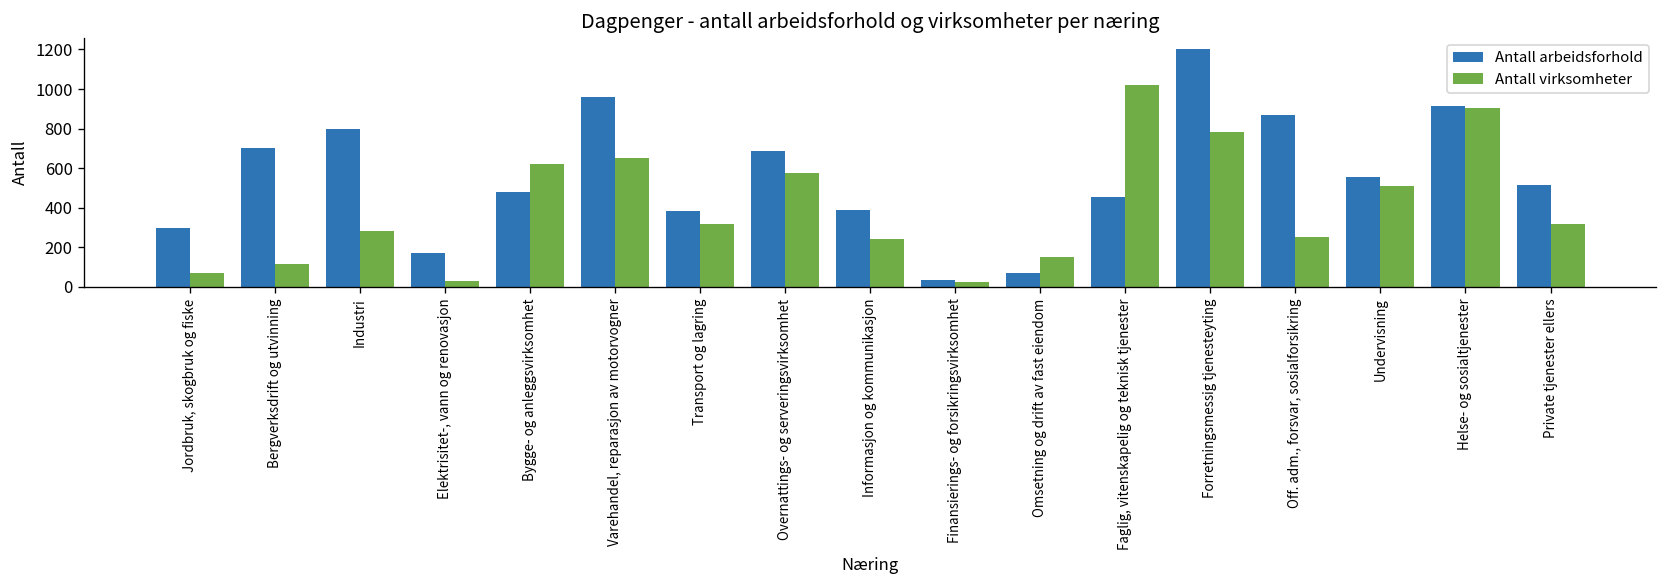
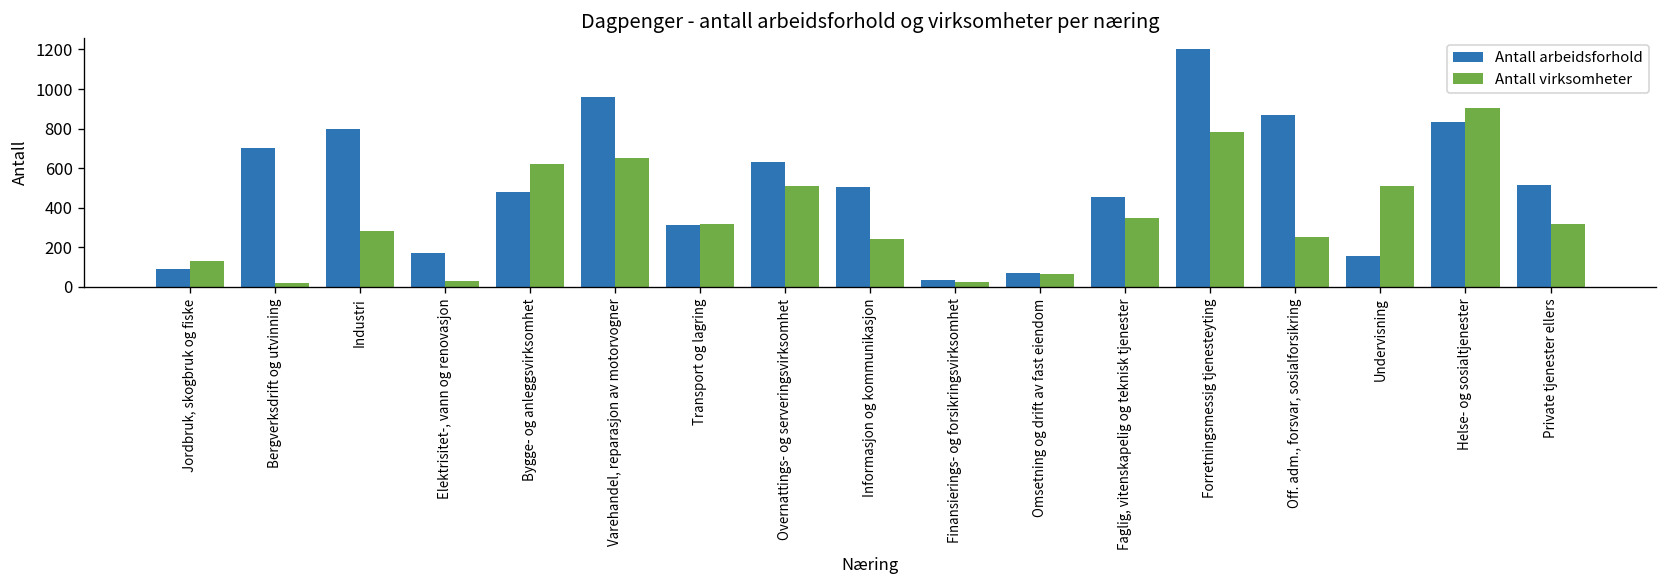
  {
    "Antall arbeidsforhold": {
-     "Jordbruk, skogbruk og fiske": 300,
+     "Jordbruk, skogbruk og fiske": 90,
      "Bergverksdrift og utvinning": 700,
      "Industri": 800,
      "Elektrisitet-, vann og renovasjon": 170,
      "Bygge- og anleggsvirksomhet": 480,
      "Varehandel, reparasjon av motorvogner": 960,
-     "Transport og lagring": 380,
-     "Overnattings- og serveringsvirksomhet": 690,
-     "Informasjon og kommunikasjon": 390,
+     "Transport og lagring": 310,
+     "Overnattings- og serveringsvirksomhet": 630,
+     "Informasjon og kommunikasjon": 510,
      "Finansierings- og forsikringsvirksomhet": 30,
      "Omsetning og drift av fast eiendom": 70,
      "Faglig, vitenskapelig og teknisk tjenester": 450,
      "Forretningsmessig tjenesteyting": 1200,
      "Off. adm., forsvar, sosialforsikring": 870,
-     "Undervisning": 560,
-     "Helse- og sosialtjenester": 910,
+     "Undervisning": 160,
+     "Helse- og sosialtjenester": 830,
      "Private tjenester ellers": 510
    },
    "Antall virksomheter": {
-     "Jordbruk, skogbruk og fiske": 70,
-     "Bergverksdrift og utvinning": 110,
+     "Jordbruk, skogbruk og fiske": 130,
+     "Bergverksdrift og utvinning": 20,
      "Industri": 290,
      "Elektrisitet-, vann og renovasjon": 30,
      "Bygge- og anleggsvirksomhet": 620,
      "Varehandel, reparasjon av motorvogner": 650,
      "Transport og lagring": 320,
-     "Overnattings- og serveringsvirksomhet": 580,
+     "Overnattings- og serveringsvirksomhet": 510,
      "Informasjon og kommunikasjon": 240,
      "Finansierings- og forsikringsvirksomhet": 30,
-     "Omsetning og drift av fast eiendom": 150,
-     "Faglig, vitenskapelig og teknisk tjenester": 1020,
+     "Omsetning og drift av fast eiendom": 70,
+     "Faglig, vitenskapelig og teknisk tjenester": 350,
      "Forretningsmessig tjenesteyting": 790,
      "Off. adm., forsvar, sosialforsikring": 250,
      "Undervisning": 510,
      "Helse- og sosialtjenester": 900,
      "Private tjenester ellers": 320
    }
  }
